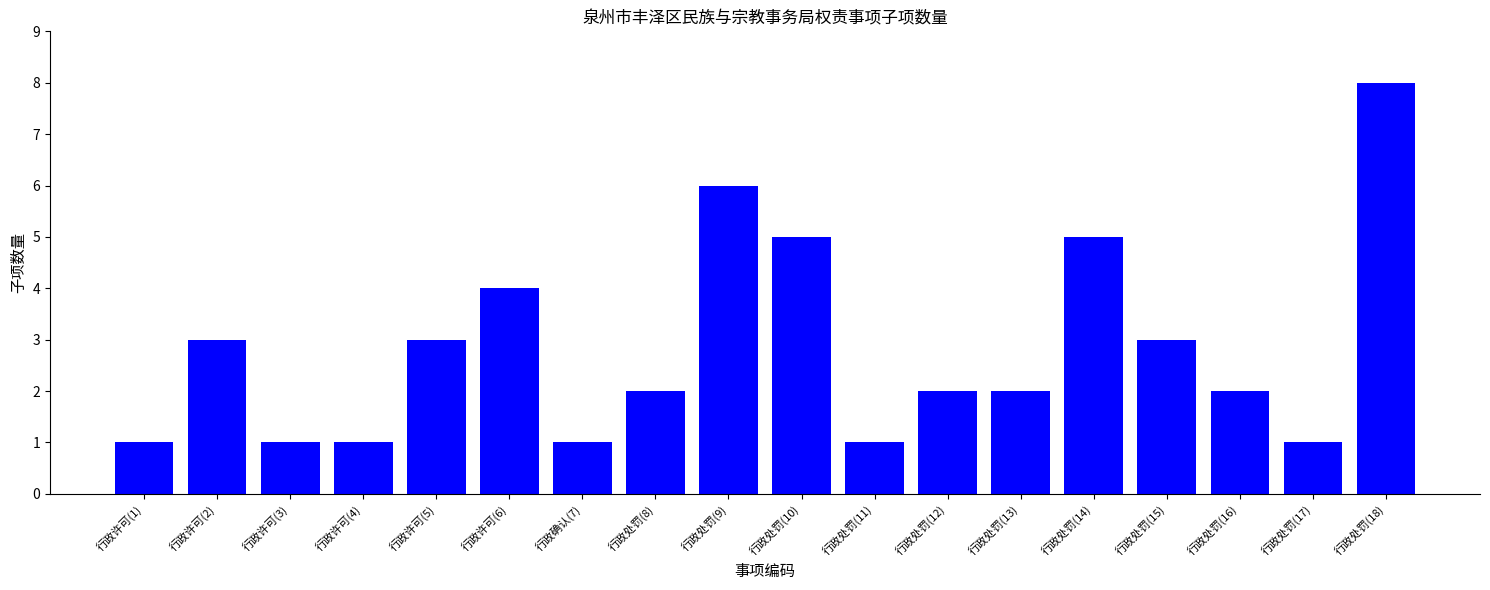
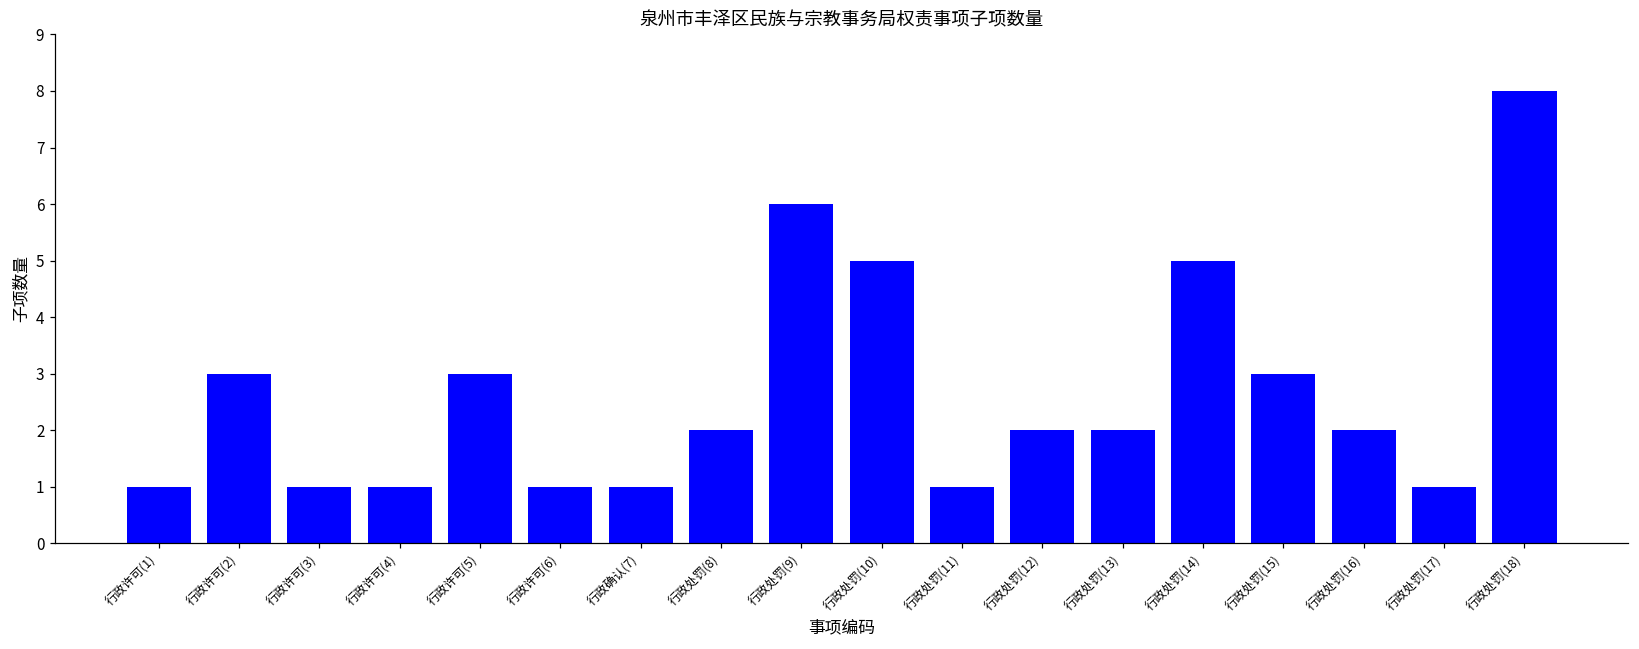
  {
    "行政许可(1)": 1,
    "行政许可(2)": 3,
    "行政许可(3)": 1,
    "行政许可(4)": 1,
    "行政许可(5)": 3,
-   "行政许可(6)": 4,
+   "行政许可(6)": 1,
    "行政确认(7)": 1,
    "行政处罚(8)": 2,
    "行政处罚(9)": 6,
    "行政处罚(10)": 5,
    "行政处罚(11)": 1,
    "行政处罚(12)": 2,
    "行政处罚(13)": 2,
    "行政处罚(14)": 5,
    "行政处罚(15)": 3,
    "行政处罚(16)": 2,
    "行政处罚(17)": 1,
    "行政处罚(18)": 8
  }
